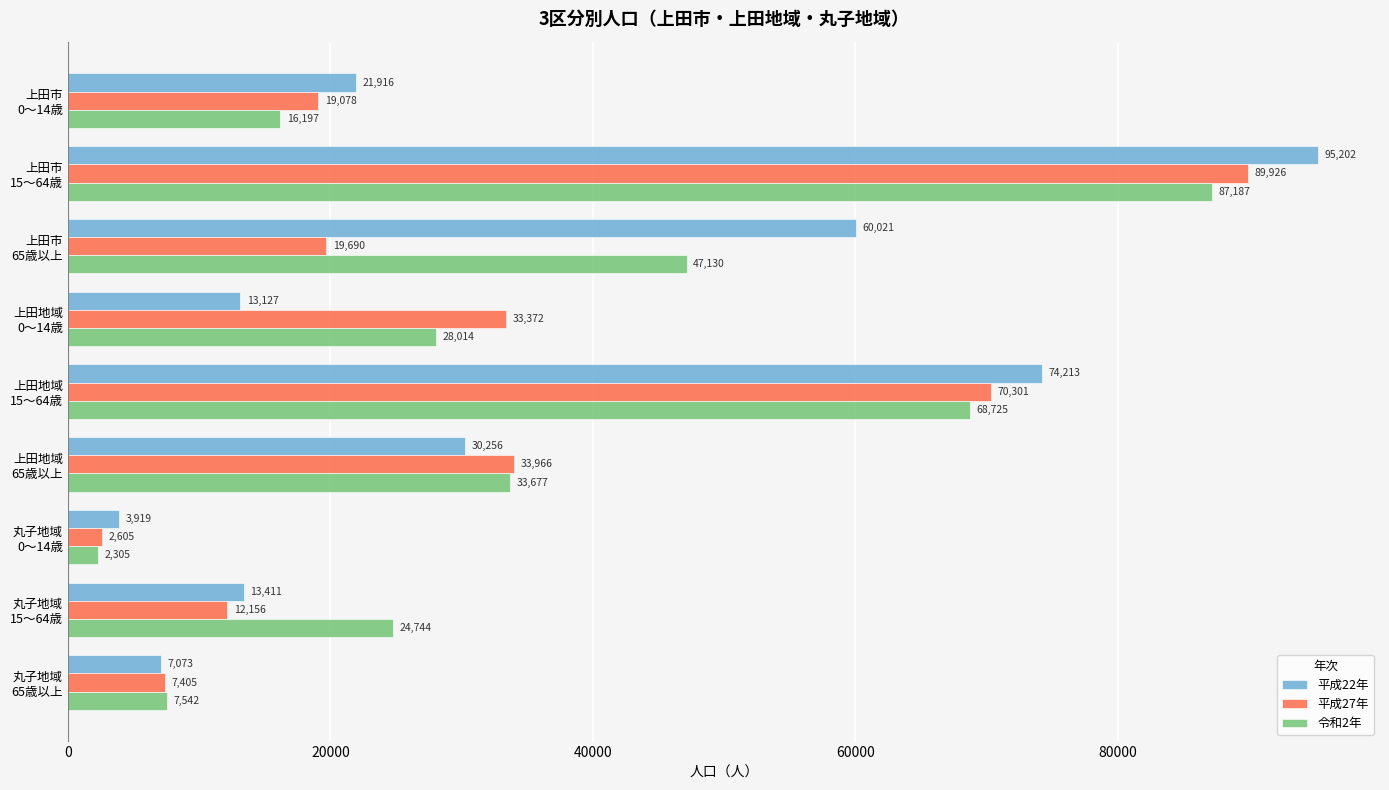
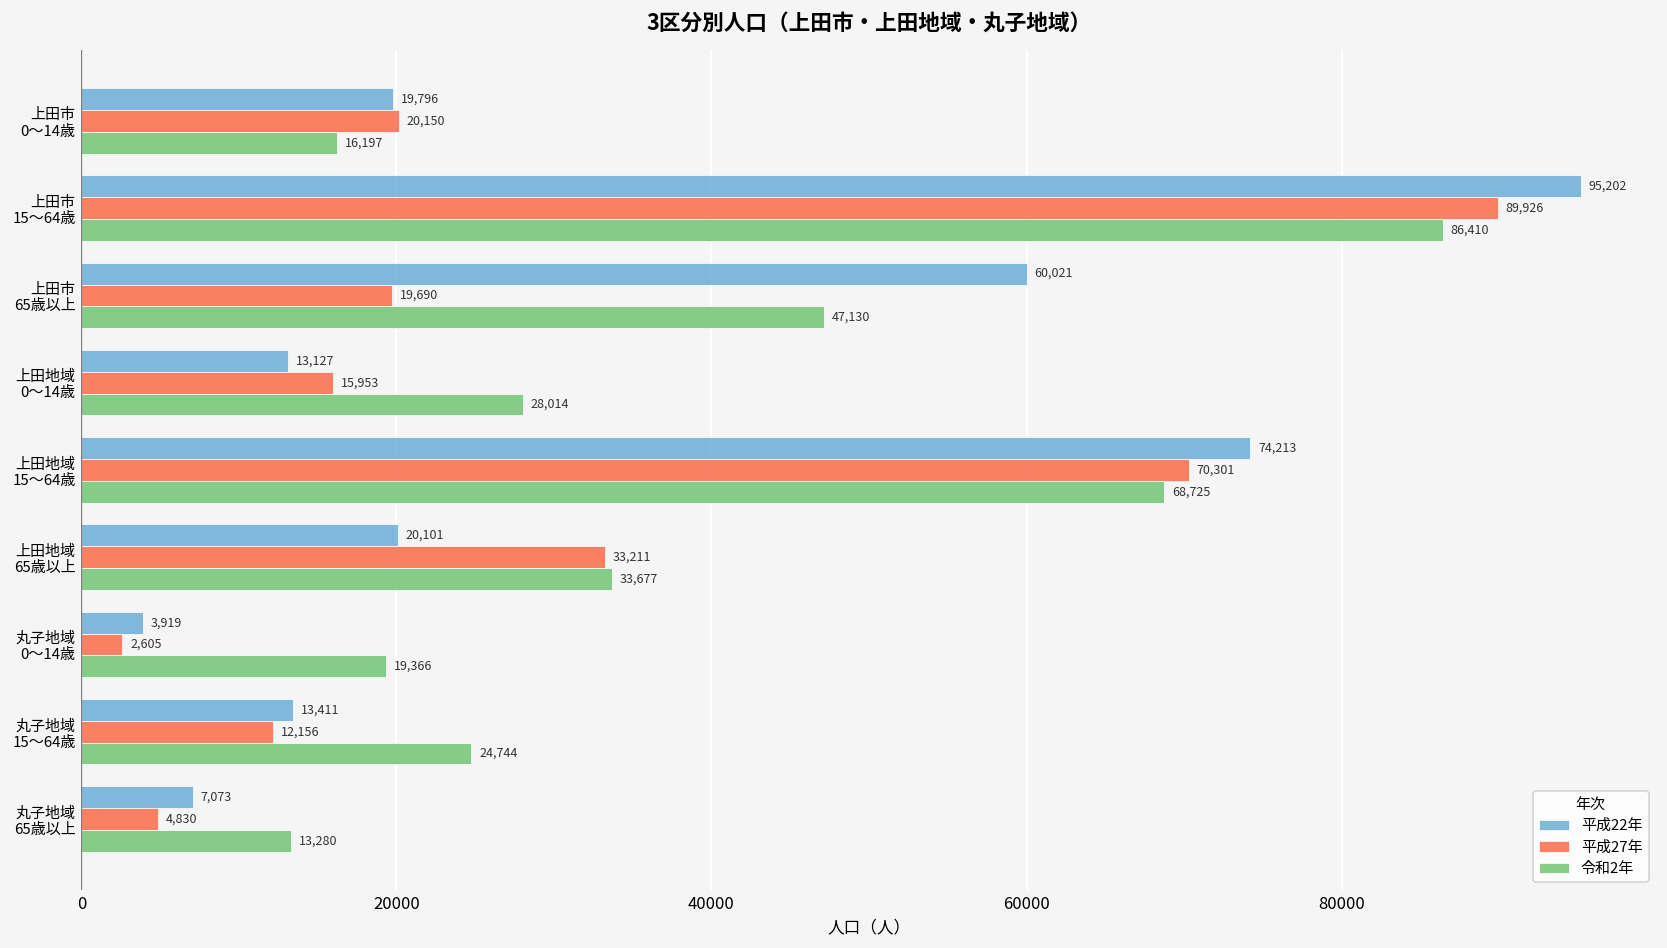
  {
    "平成22年": {
-     "上田市 0～14歳": "21,916",
+     "上田市 0～14歳": "19,796",
      "上田市 15～64歳": "95,202",
      "上田市 65歳以上": "60,021",
      "上田地域 0～14歳": "13,127",
      "上田地域 15～64歳": "74,213",
-     "上田地域 65歳以上": "30,256",
+     "上田地域 65歳以上": "20,101",
      "丸子地域 0～14歳": "3,919",
      "丸子地域 15～64歳": "13,411",
      "丸子地域 65歳以上": "7,073"
    },
    "平成27年": {
-     "上田市 0～14歳": "19,078",
+     "上田市 0～14歳": "20,150",
      "上田市 15～64歳": "89,926",
      "上田市 65歳以上": "19,690",
-     "上田地域 0～14歳": "33,372",
+     "上田地域 0～14歳": "15,953",
      "上田地域 15～64歳": "70,301",
-     "上田地域 65歳以上": "33,966",
+     "上田地域 65歳以上": "33,211",
      "丸子地域 0～14歳": "2,605",
      "丸子地域 15～64歳": "12,156",
-     "丸子地域 65歳以上": "7,405"
+     "丸子地域 65歳以上": "4,830"
    },
    "令和2年": {
      "上田市 0～14歳": "16,197",
-     "上田市 15～64歳": "87,187",
+     "上田市 15～64歳": "86,410",
      "上田市 65歳以上": "47,130",
      "上田地域 0～14歳": "28,014",
      "上田地域 15～64歳": "68,725",
      "上田地域 65歳以上": "33,677",
-     "丸子地域 0～14歳": "2,305",
+     "丸子地域 0～14歳": "19,366",
      "丸子地域 15～64歳": "24,744",
-     "丸子地域 65歳以上": "7,542"
+     "丸子地域 65歳以上": "13,280"
    }
  }
